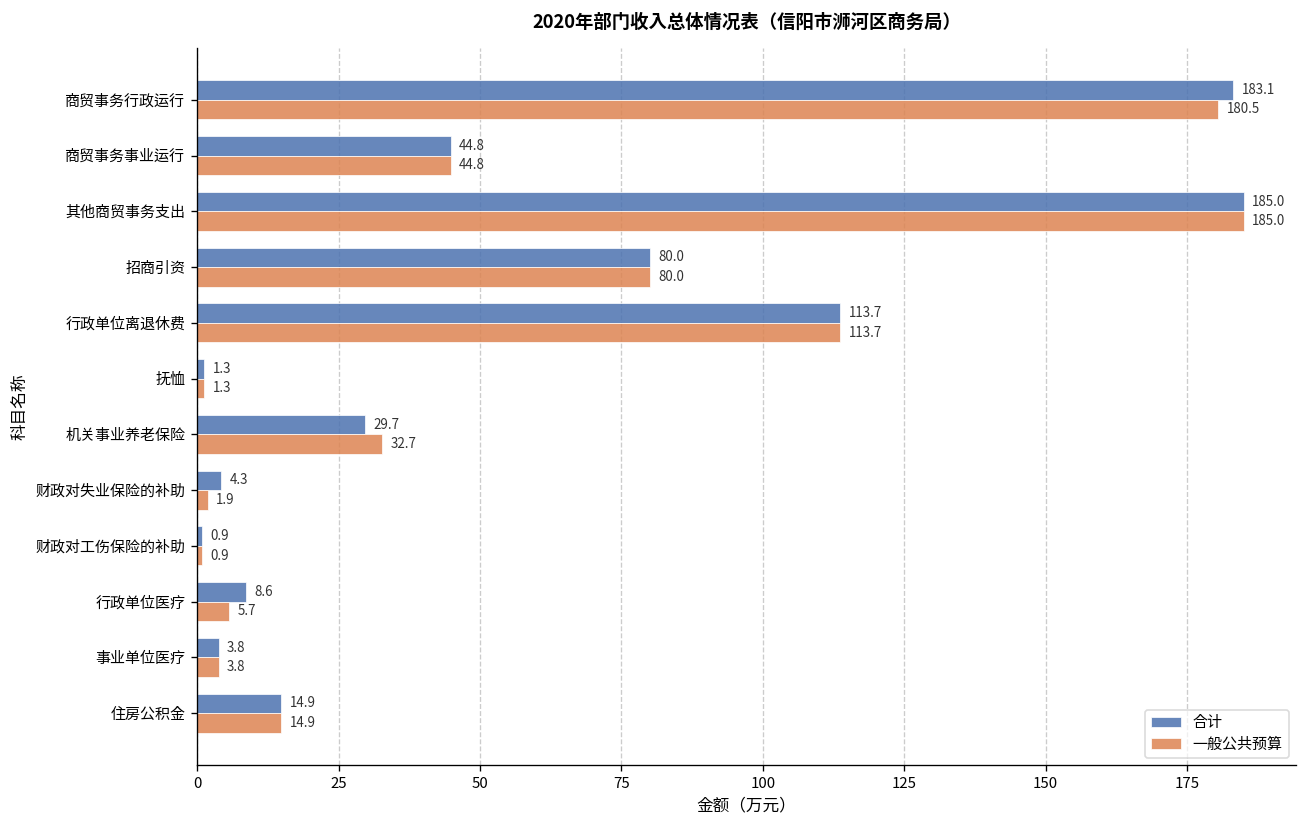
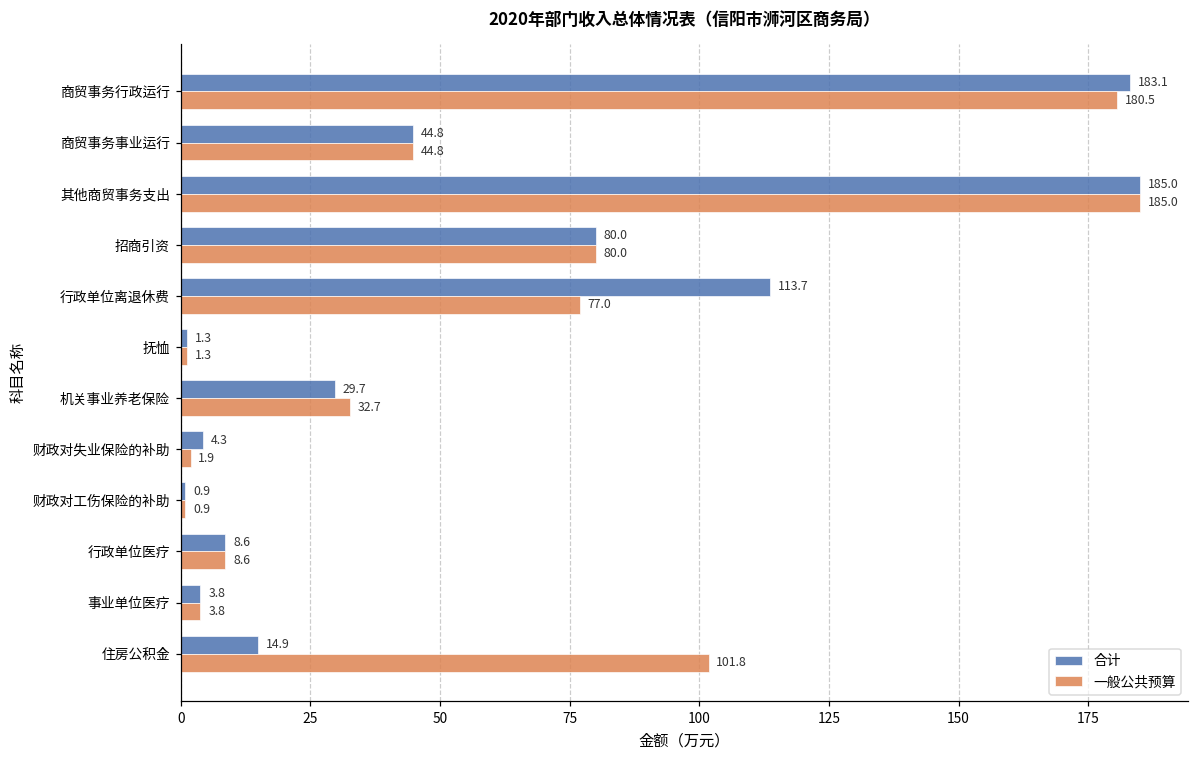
  {
    "合计": {
      "商贸事务行政运行": 183.1,
      "商贸事务事业运行": 44.8,
      "其他商贸事务支出": 185.0,
      "招商引资": 80.0,
      "行政单位离退休费": 113.7,
      "抚恤": 1.3,
      "机关事业养老保险": 29.7,
      "财政对失业保险的补助": 4.3,
      "财政对工伤保险的补助": 0.9,
      "行政单位医疗": 8.6,
      "事业单位医疗": 3.8,
      "住房公积金": 14.9
    },
    "一般公共预算": {
      "商贸事务行政运行": 180.5,
      "商贸事务事业运行": 44.8,
      "其他商贸事务支出": 185.0,
      "招商引资": 80.0,
-     "行政单位离退休费": 113.7,
+     "行政单位离退休费": 77.0,
      "抚恤": 1.3,
      "机关事业养老保险": 32.7,
      "财政对失业保险的补助": 1.9,
      "财政对工伤保险的补助": 0.9,
-     "行政单位医疗": 5.7,
+     "行政单位医疗": 8.6,
      "事业单位医疗": 3.8,
-     "住房公积金": 14.9
+     "住房公积金": 101.8
    }
  }
